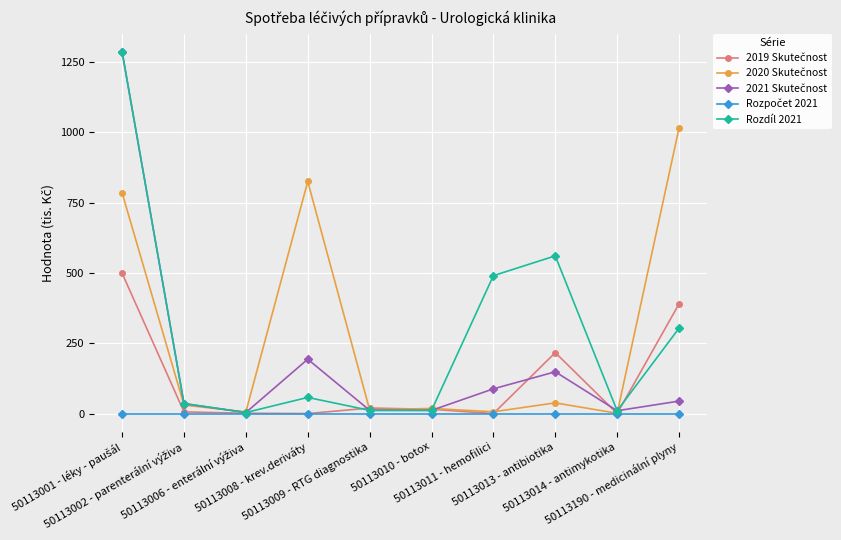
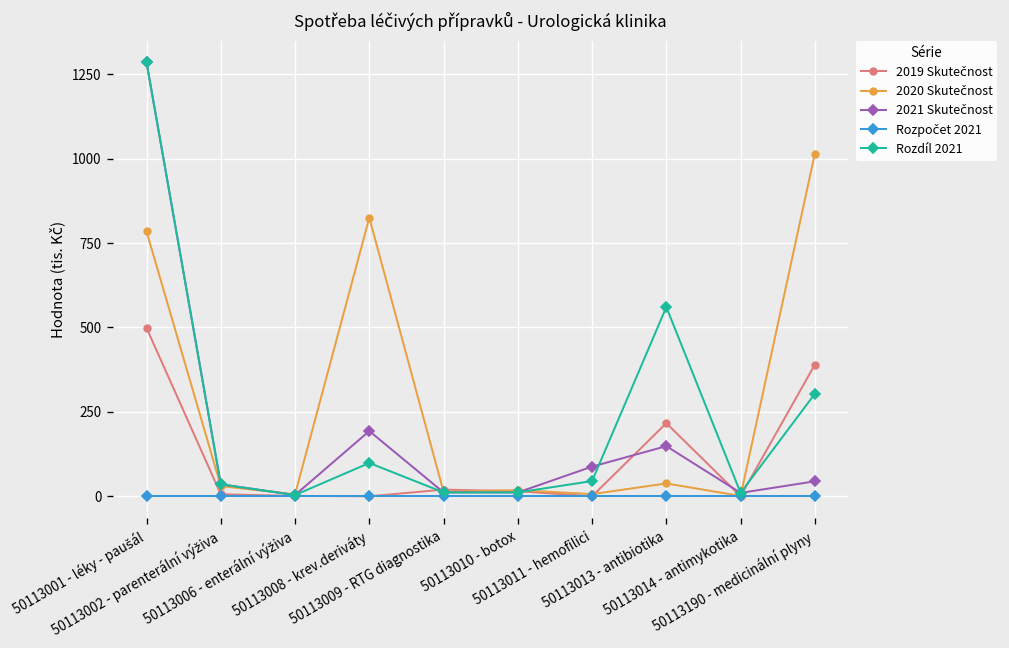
  {
    "2019 Skutečnost": {
      "50113001 - léky - paušál": 500,
      "50113013 - antibiotika": 220,
      "50113190 - medicinální plyny": 390
    },
    "2020 Skutečnost": {
      "50113001 - léky - paušál": 780,
      "50113008 - krev.deriváty": 830,
      "50113013 - antibiotika": 40,
      "50113190 - medicinální plyny": 1020
    },
    "2021 Skutečnost": {
      "50113008 - krev.deriváty": 190,
      "50113011 - hemofilici": 90,
      "50113013 - antibiotika": 150,
      "50113190 - medicinální plyny": 40
    },
    "Rozpočet 2021": {
      "50113001 - léky - paušál": 0,
      "50113009 - RTG diagnostika": 0,
      "50113010 - botox": 0,
      "50113013 - antibiotika": 0,
      "50113190 - medicinální plyny": 0
    },
    "Rozdíl 2021": {
-     "50113008 - krev.deriváty": 60,
-     "50113011 - hemofilici": 490,
+     "50113008 - krev.deriváty": 100,
+     "50113011 - hemofilici": 50,
      "50113013 - antibiotika": 560,
      "50113190 - medicinální plyny": 300
    }
  }
